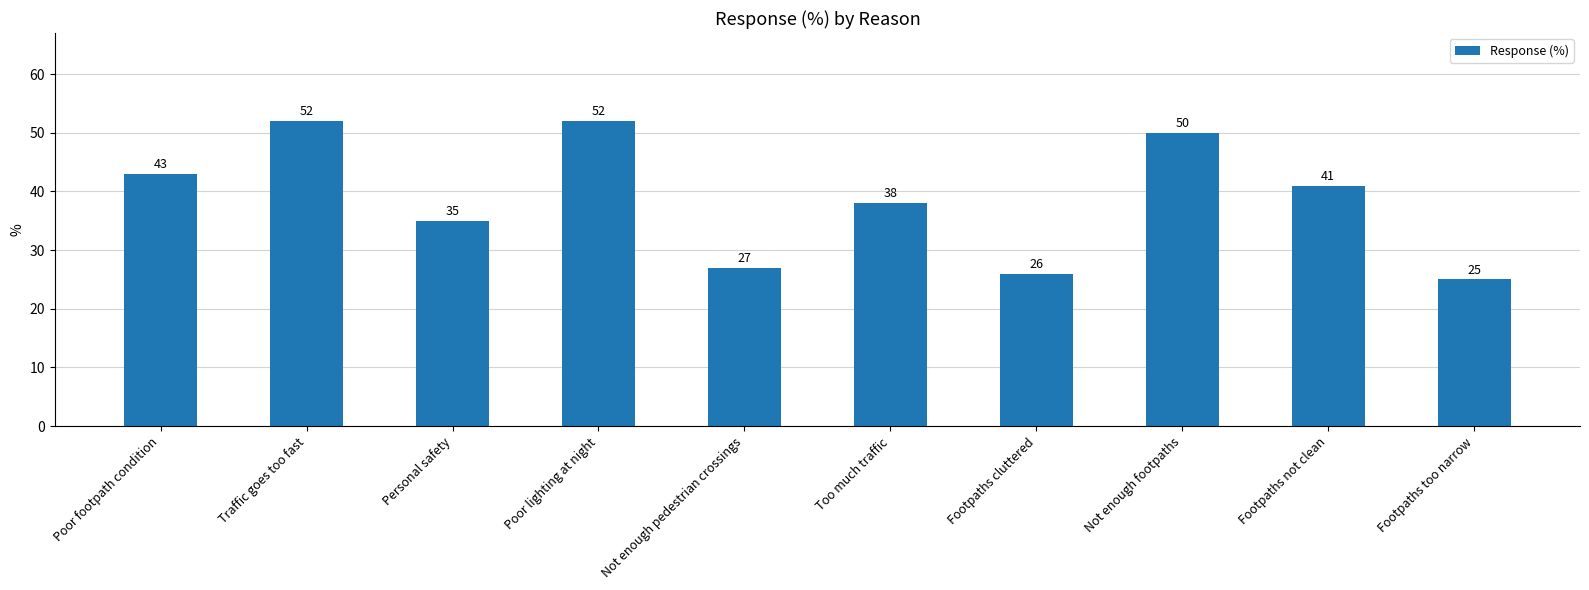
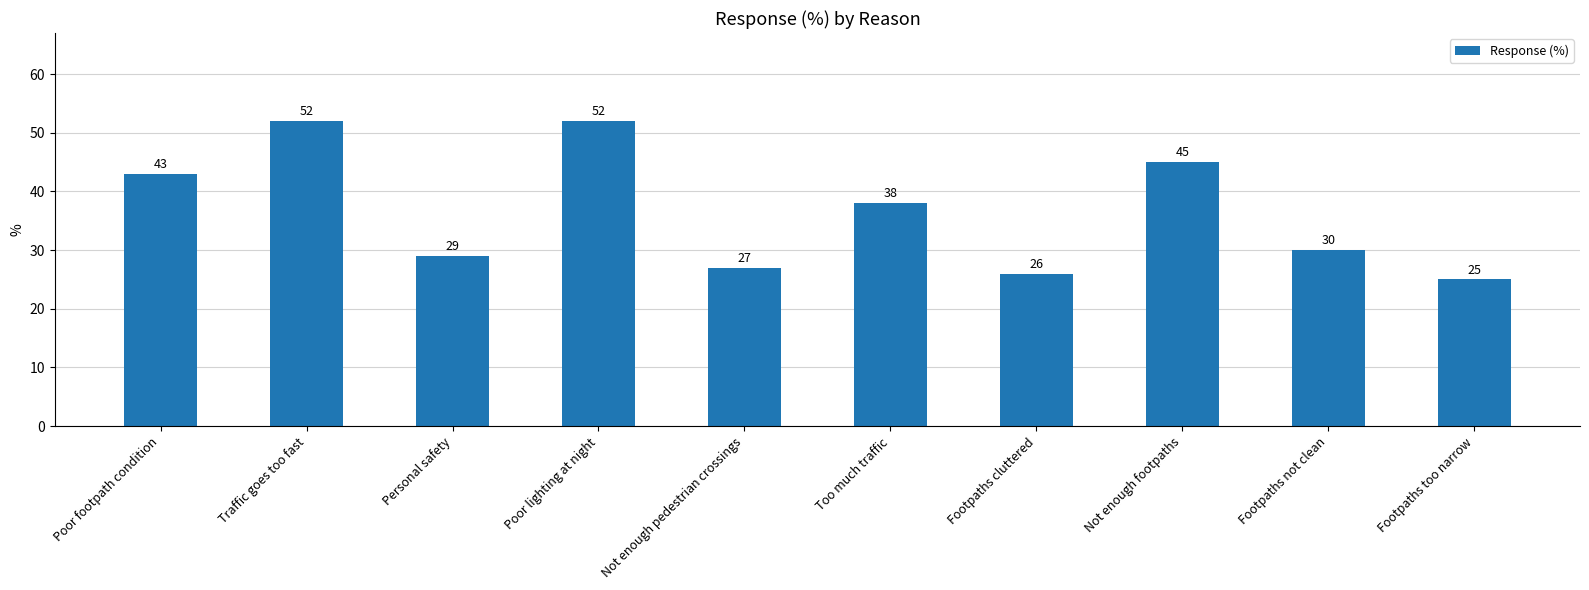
  {
    "Poor footpath condition": 43,
    "Traffic goes too fast": 52,
-   "Personal safety": 35,
+   "Personal safety": 29,
    "Poor lighting at night": 52,
    "Not enough pedestrian crossings": 27,
    "Too much traffic": 38,
    "Footpaths cluttered": 26,
-   "Not enough footpaths": 50,
-   "Footpaths not clean": 41,
+   "Not enough footpaths": 45,
+   "Footpaths not clean": 30,
    "Footpaths too narrow": 25
  }
